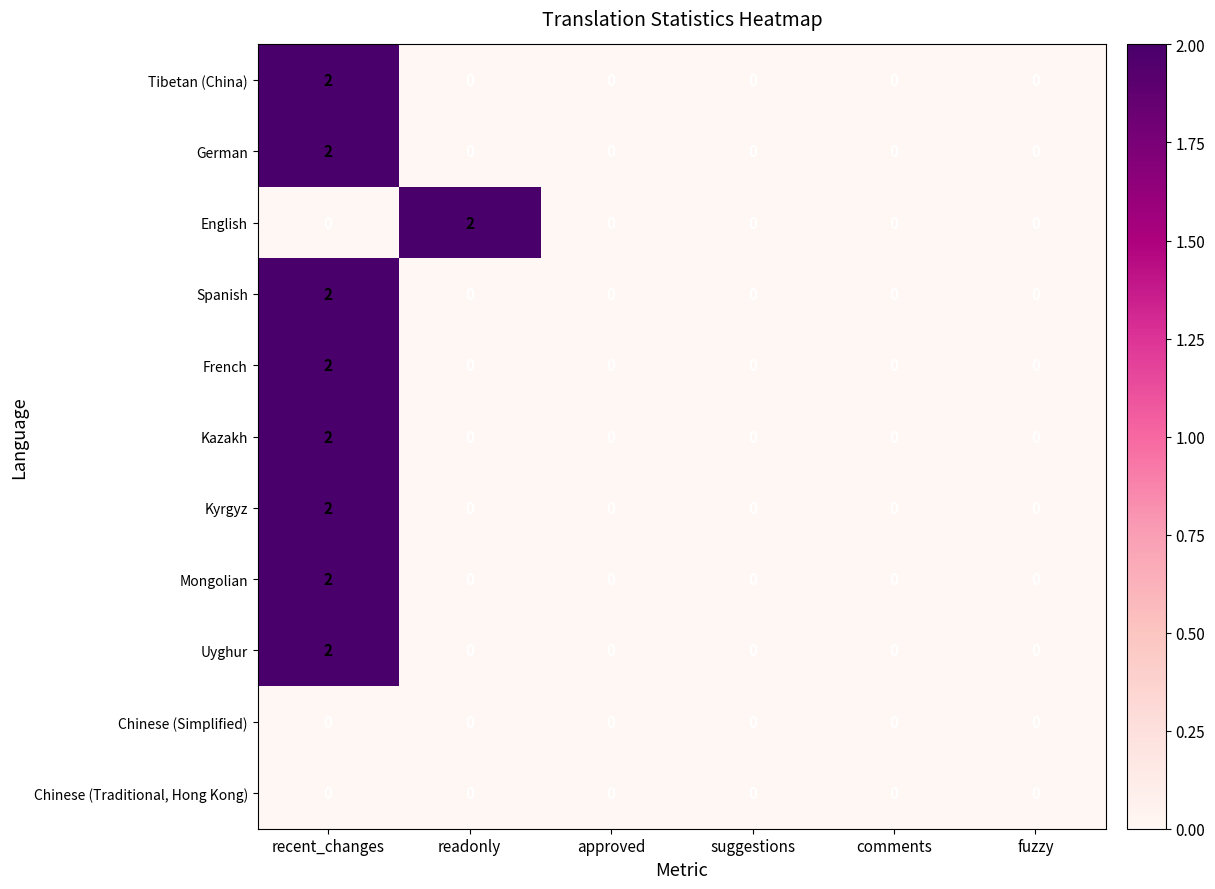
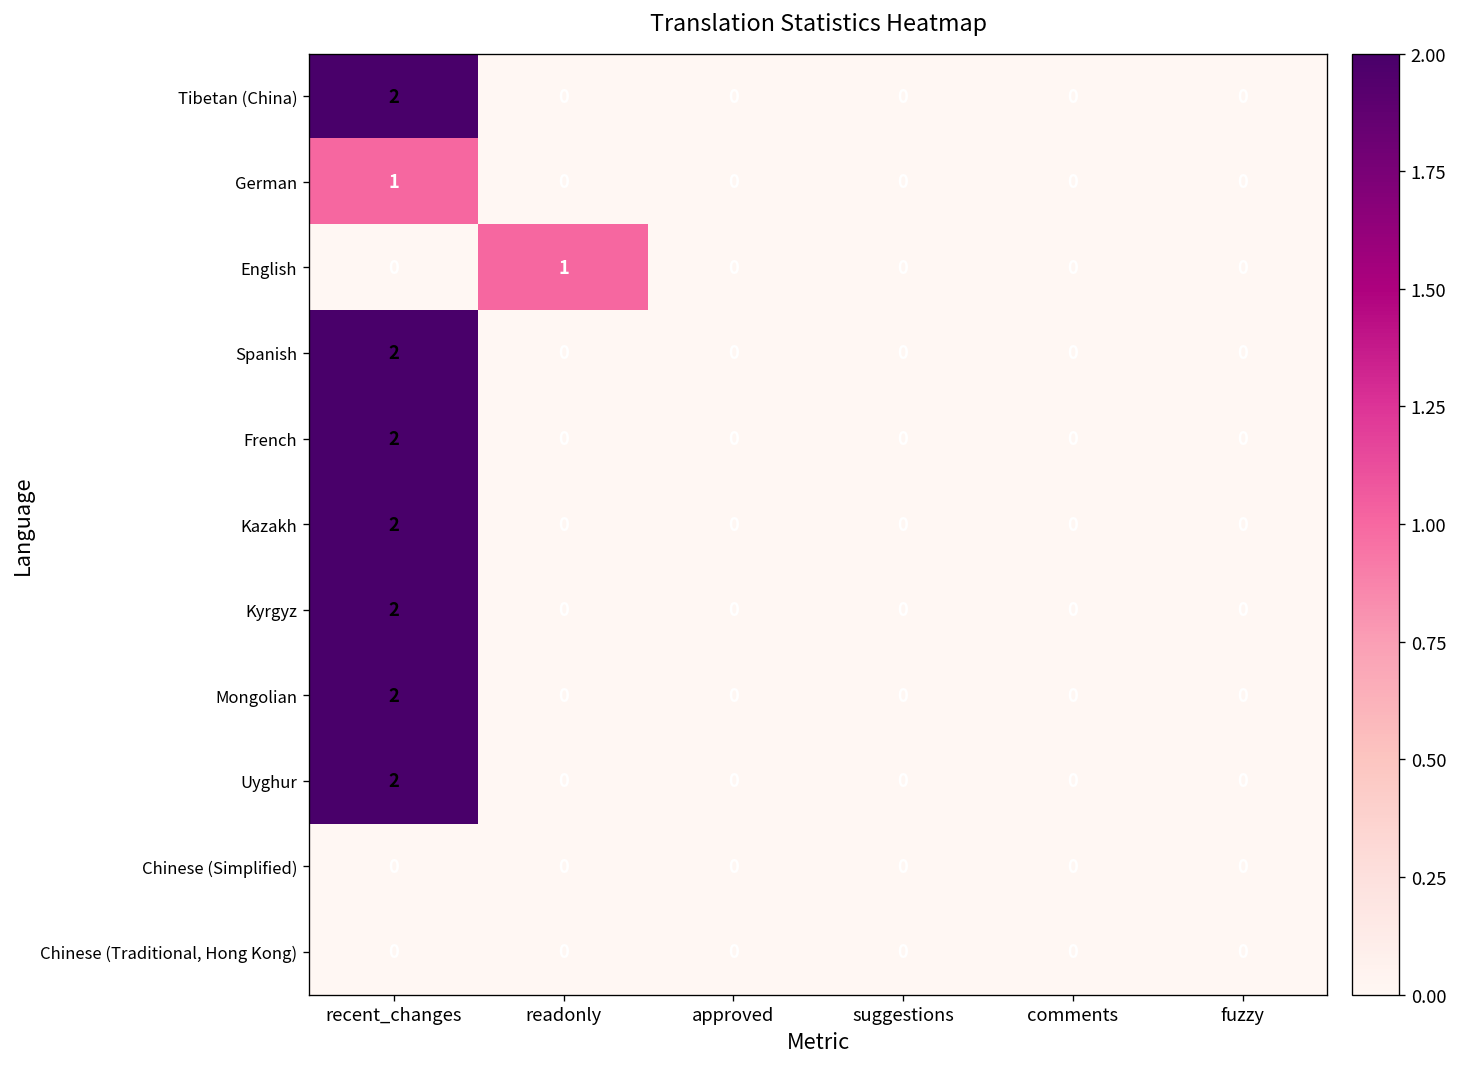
  {
    "Tibetan (China)": {
      "recent_changes": 2
    },
    "German": {
-     "recent_changes": 2
+     "recent_changes": 1
    },
    "English": {
-     "readonly": 2
+     "readonly": 1
    },
    "Spanish": {
      "recent_changes": 2
    },
    "French": {
      "recent_changes": 2
    },
    "Kazakh": {
      "recent_changes": 2
    },
    "Kyrgyz": {
      "recent_changes": 2
    },
    "Mongolian": {
      "recent_changes": 2
    },
    "Uyghur": {
      "recent_changes": 2
    }
  }
